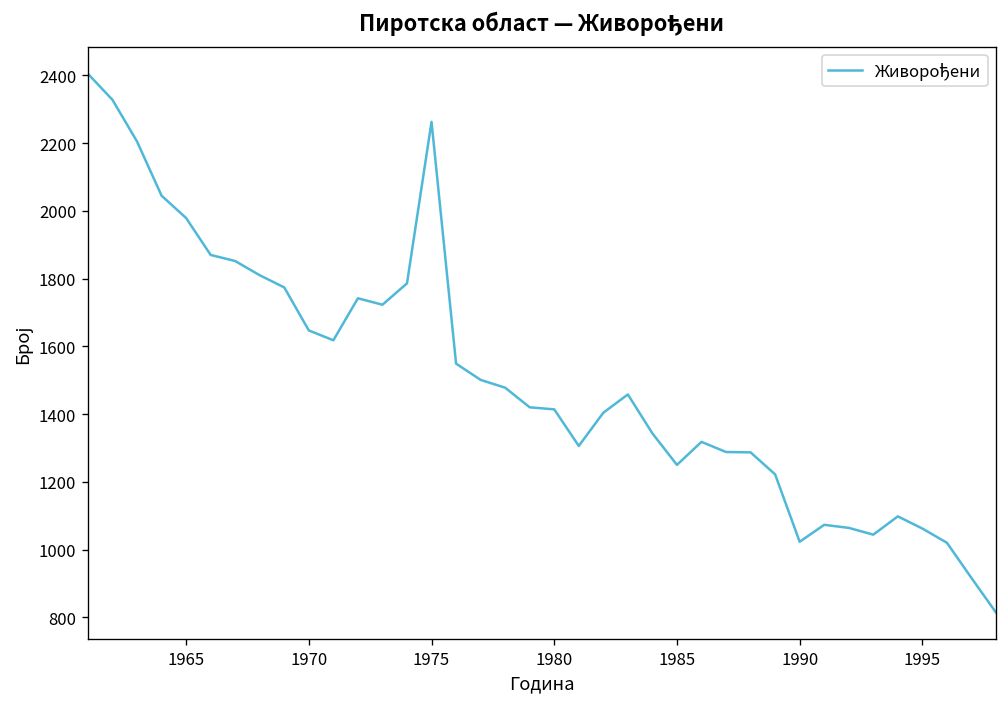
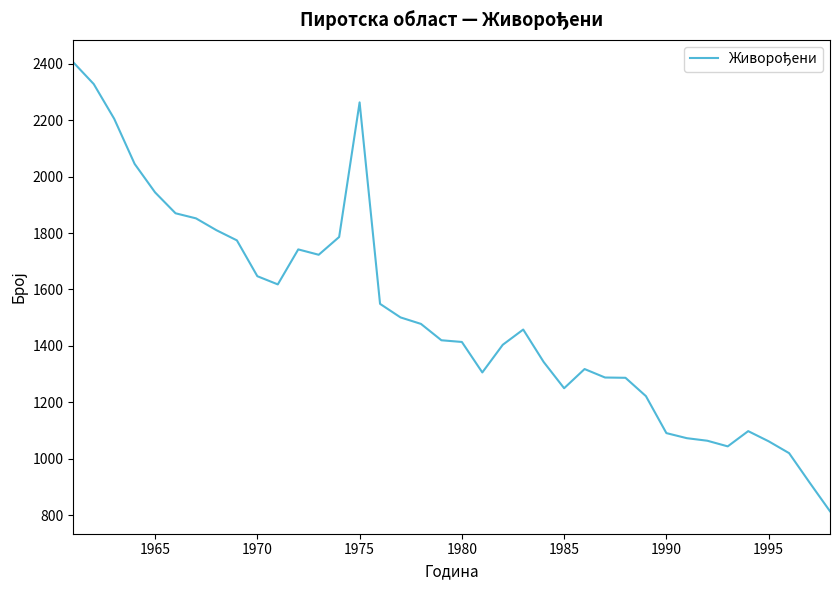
  {
-   "1965": 1980,
+   "1965": 1940,
    "1970": 1650,
    "1975": 2260,
    "1980": 1410,
    "1985": 1250,
-   "1990": 1020,
+   "1990": 1090,
    "1995": 1060
  }
